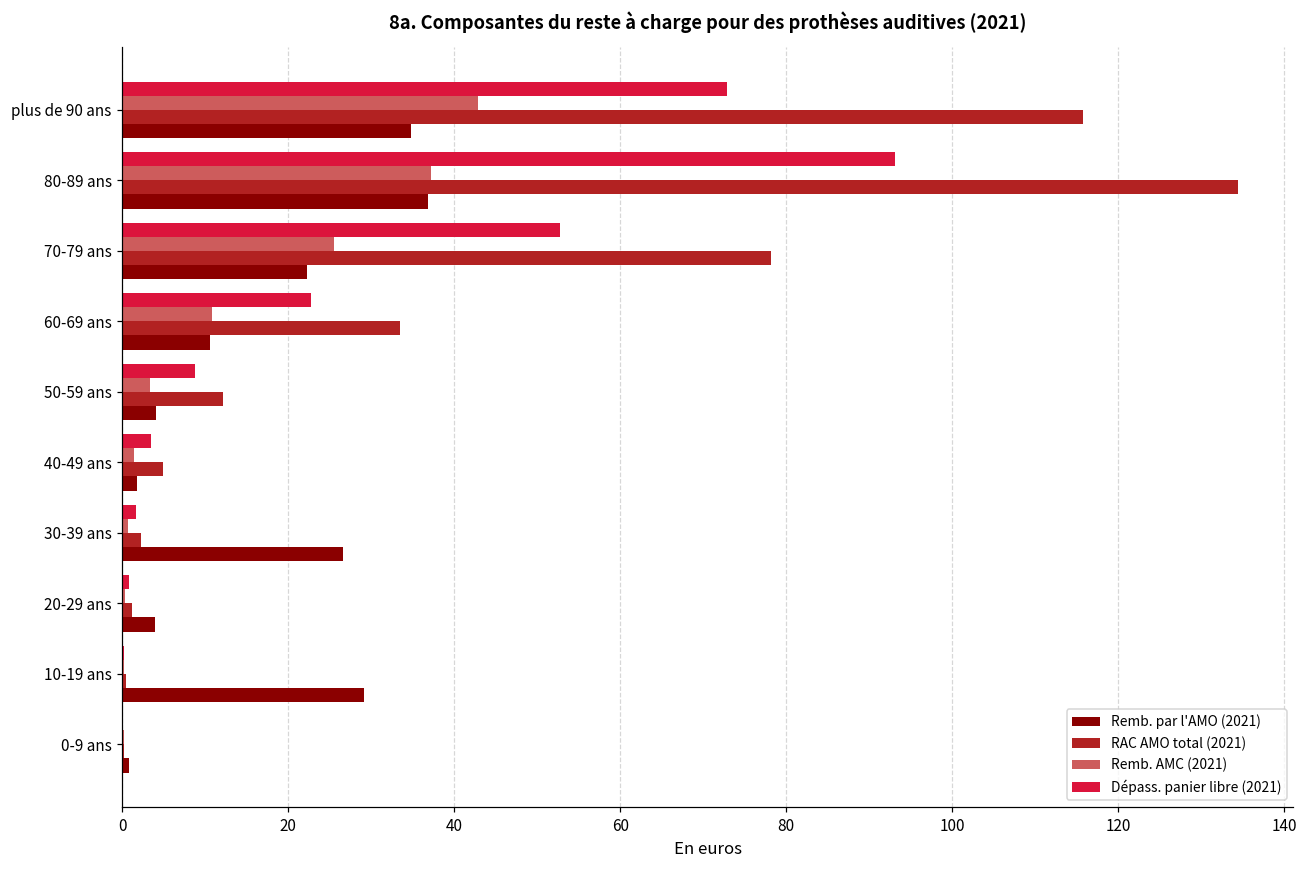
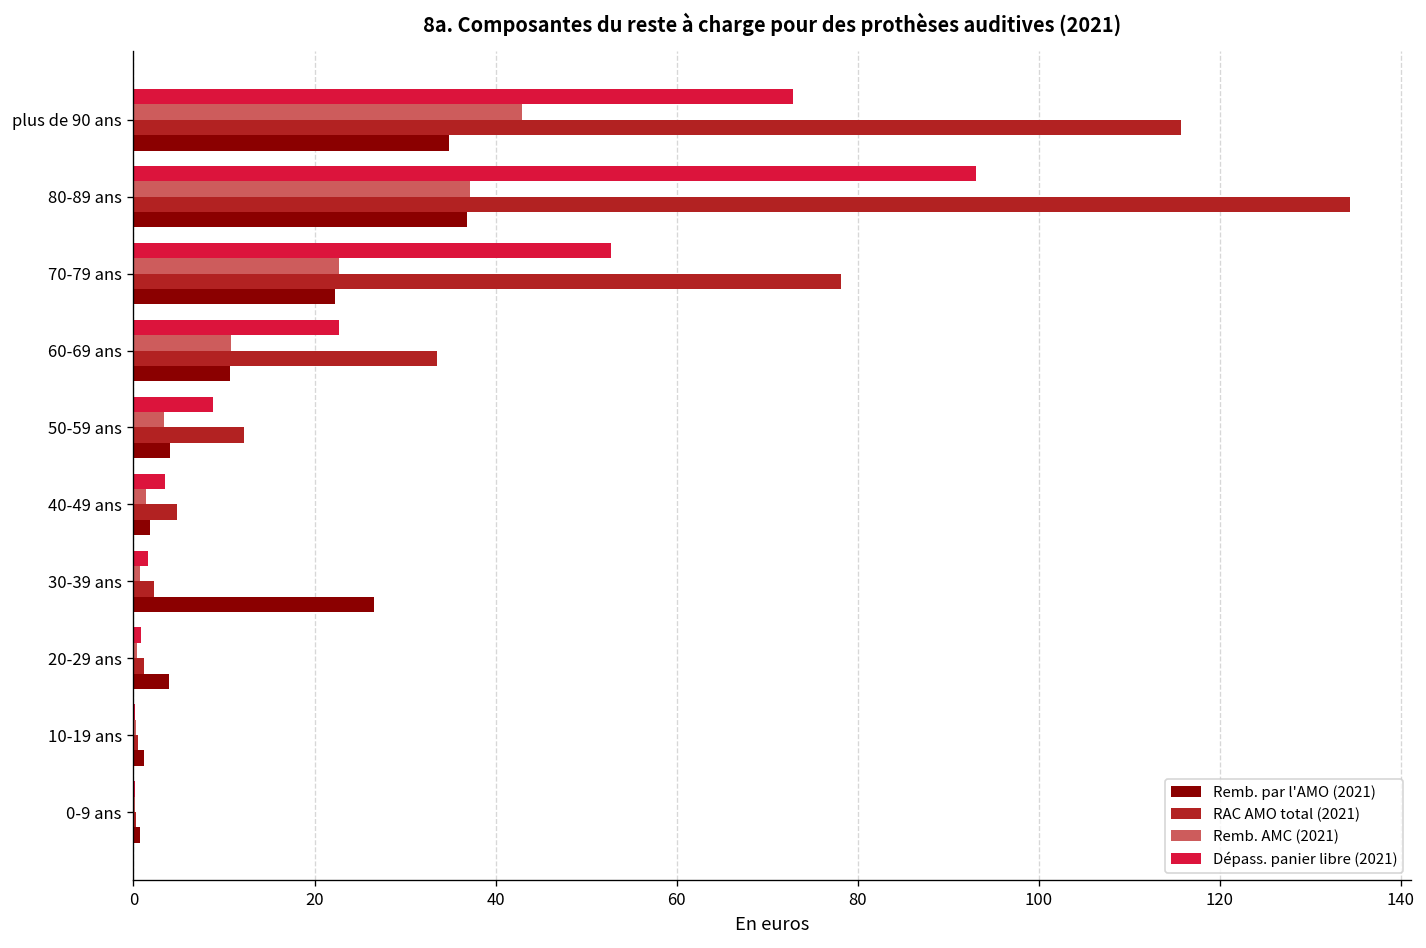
  {
    "Remb. par l'AMO (2021)": {
      "plus de 90 ans": 35,
      "80-89 ans": 37,
      "70-79 ans": 22,
      "60-69 ans": 11,
      "50-59 ans": 4,
      "40-49 ans": 2,
      "30-39 ans": 27,
      "20-29 ans": 4,
-     "10-19 ans": 29,
+     "10-19 ans": 1,
      "0-9 ans": 1
    },
    "Remb. AMC (2021)": {
      "plus de 90 ans": 43,
      "80-89 ans": 37,
-     "70-79 ans": 26,
+     "70-79 ans": 23,
      "60-69 ans": 11,
      "50-59 ans": 3,
      "40-49 ans": 1,
      "30-39 ans": 1,
      "20-29 ans": 0
    }
  }
